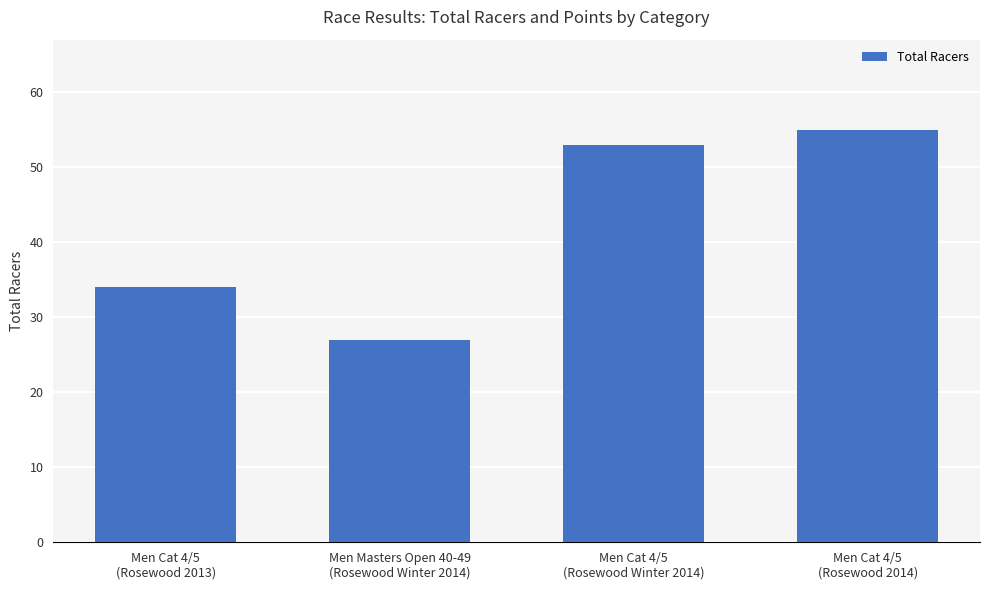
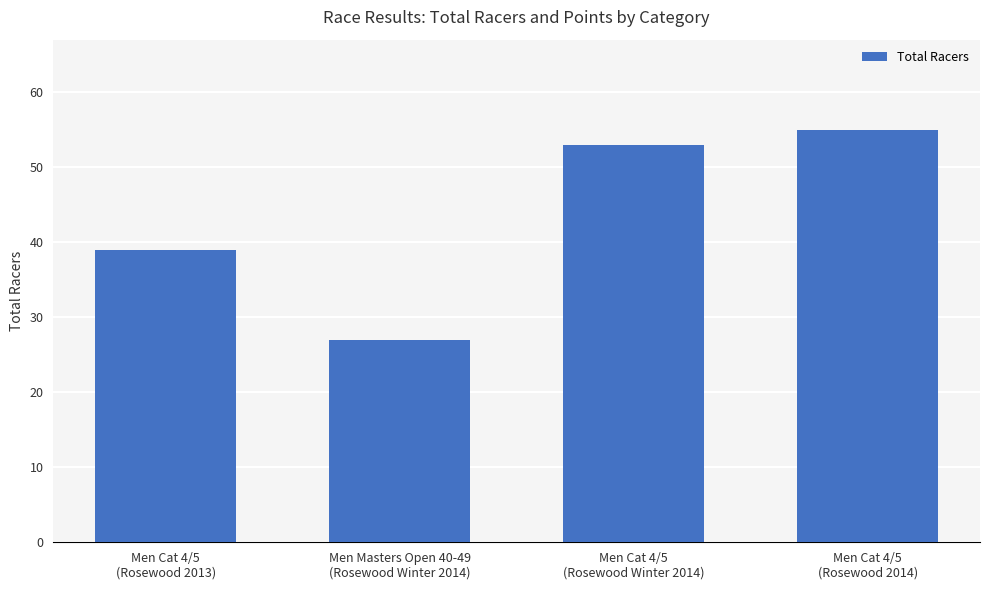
  {
-   "Men Cat 4/5 (Rosewood 2013)": 34,
+   "Men Cat 4/5 (Rosewood 2013)": 39,
    "Men Masters Open 40-49 (Rosewood Winter 2014)": 27,
    "Men Cat 4/5 (Rosewood Winter 2014)": 53,
    "Men Cat 4/5 (Rosewood 2014)": 55
  }
